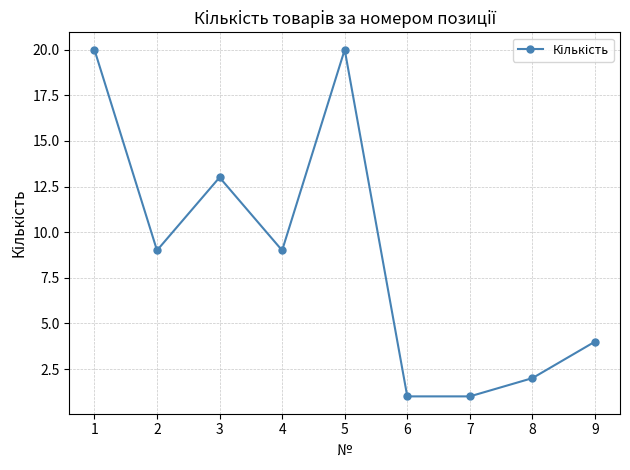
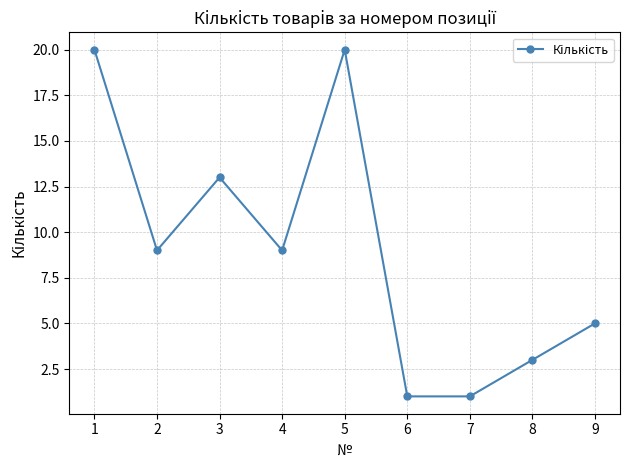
  {
    "1": 20,
    "2": 9,
    "3": 13,
    "4": 9,
    "5": 20,
    "6": 1,
    "7": 1,
-   "8": 2,
-   "9": 4
+   "8": 3,
+   "9": 5
  }
